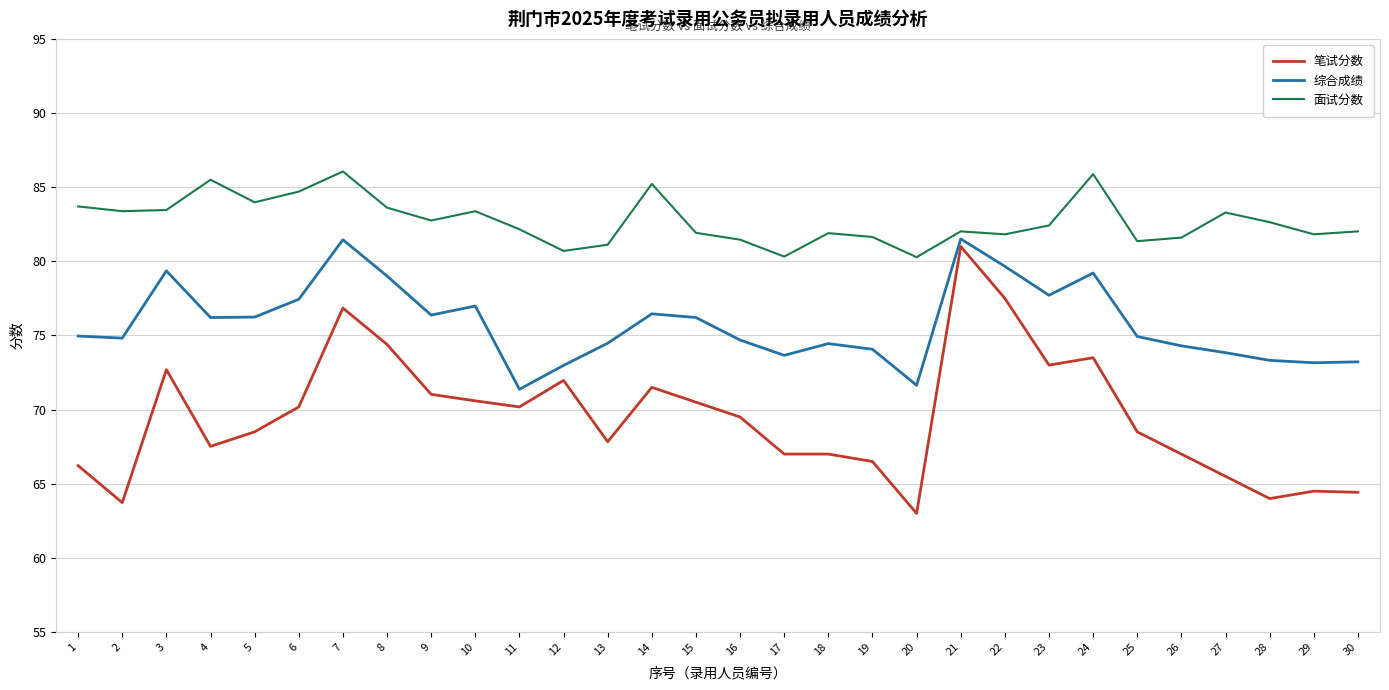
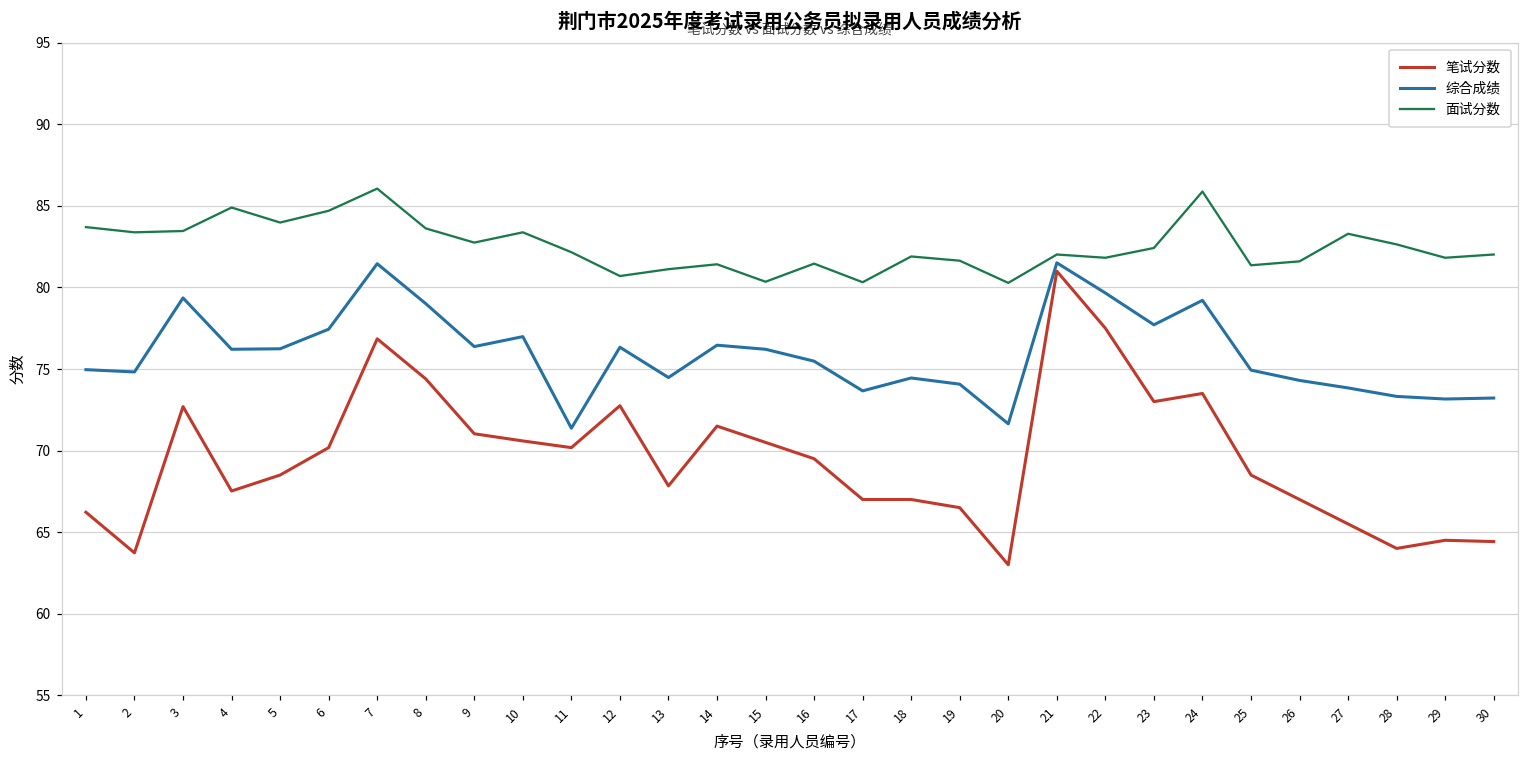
  {
    "笔试分数": {
      "1": 66.2,
      "2": 63.7,
      "3": 72.7,
      "4": 67.5,
      "5": 68.5,
      "6": 70.2,
      "7": 76.9,
      "8": 74.4,
      "9": 71.0,
      "10": 70.6,
      "11": 70.2,
-     "12": 72.0,
+     "12": 72.8,
      "13": 67.8,
      "14": 71.5,
      "15": 70.5,
      "16": 69.5,
      "17": 67.0,
      "18": 67.0,
      "19": 66.5,
      "20": 63.0,
      "21": 81.0,
      "22": 77.5,
      "23": 73.0,
      "24": 73.5,
      "25": 68.5,
      "26": 67.0,
      "27": 65.5,
      "28": 64.0,
      "29": 64.5,
      "30": 64.4
    },
    "综合成绩": {
      "1": 75.0,
      "2": 74.8,
      "3": 79.4,
      "4": 76.2,
      "5": 76.2,
      "6": 77.4,
      "7": 81.5,
      "8": 79.0,
      "9": 76.4,
      "10": 77.0,
      "11": 71.4,
-     "12": 73.0,
+     "12": 76.3,
      "13": 74.5,
      "14": 76.5,
      "15": 76.2,
-     "16": 74.7,
+     "16": 75.5,
      "17": 73.7,
      "18": 74.5,
      "19": 74.1,
      "20": 71.6,
      "21": 81.5,
      "22": 79.7,
      "23": 77.7,
      "24": 79.2,
      "25": 74.9,
      "26": 74.3,
      "27": 73.8,
      "28": 73.3,
      "29": 73.2,
      "30": 73.2
    },
    "面试分数": {
      "1": 83.7,
      "2": 83.4,
      "3": 83.5,
-     "4": 85.5,
+     "4": 84.9,
      "5": 84.0,
      "6": 84.7,
      "7": 86.1,
      "8": 83.6,
      "9": 82.8,
      "10": 83.4,
      "11": 82.2,
      "12": 80.7,
      "13": 81.1,
-     "14": 85.2,
-     "15": 81.9,
+     "14": 81.4,
+     "15": 80.4,
      "16": 81.5,
      "17": 80.3,
      "18": 81.9,
      "19": 81.6,
      "20": 80.3,
      "21": 82.0,
      "22": 81.8,
      "23": 82.4,
      "24": 85.9,
      "25": 81.4,
      "26": 81.6,
      "27": 83.3,
      "28": 82.6,
      "29": 81.8,
      "30": 82.0
    }
  }
